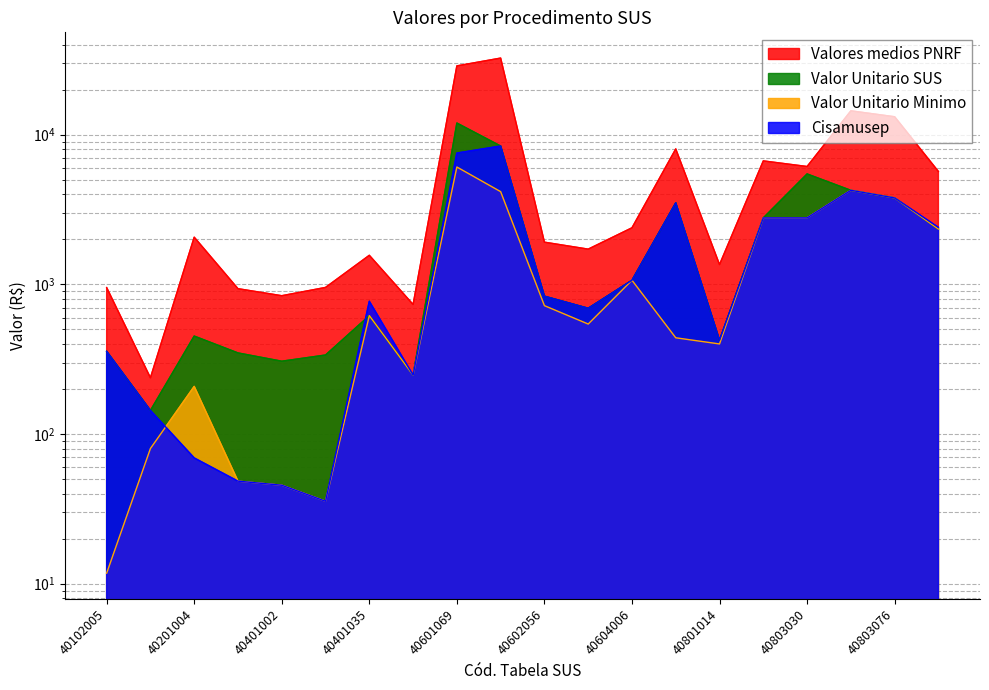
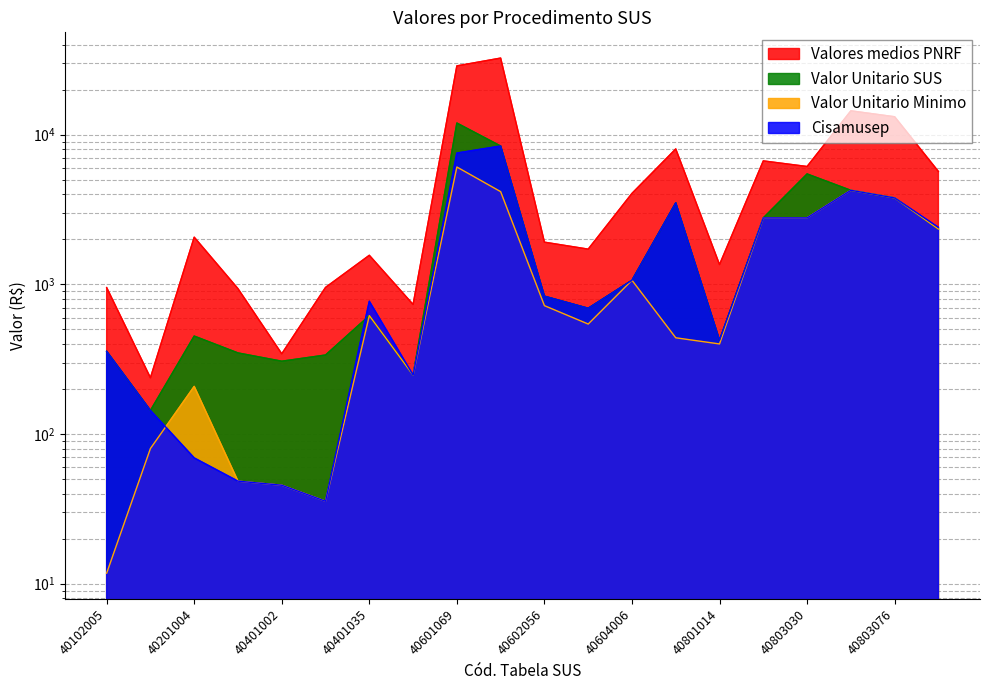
  {
    "Valores medios PNRF": {
      "40102005": 1000,
      "40201004": 2100,
-     "40401002": 800,
+     "40401002": 340,
      "40401035": 1600,
      "40601069": 29000,
      "40602056": 1900,
-     "40604006": 2400,
+     "40604006": 4100,
      "40801014": 1400,
      "40803030": 6100
    },
    "Valor Unitario SUS": {
      "40201004": 450,
      "40401002": 310,
      "40601069": 12000,
      "40803030": 5500
    },
    "Valor Unitario Minimo": {
      "40102005": 12,
      "40201004": 210,
      "40601069": 6100,
      "40602056": 700,
      "40801014": 400
    },
    "Cisamusep": {
      "40201004": 70,
      "40401035": 800,
      "40601069": 8000
    }
  }
